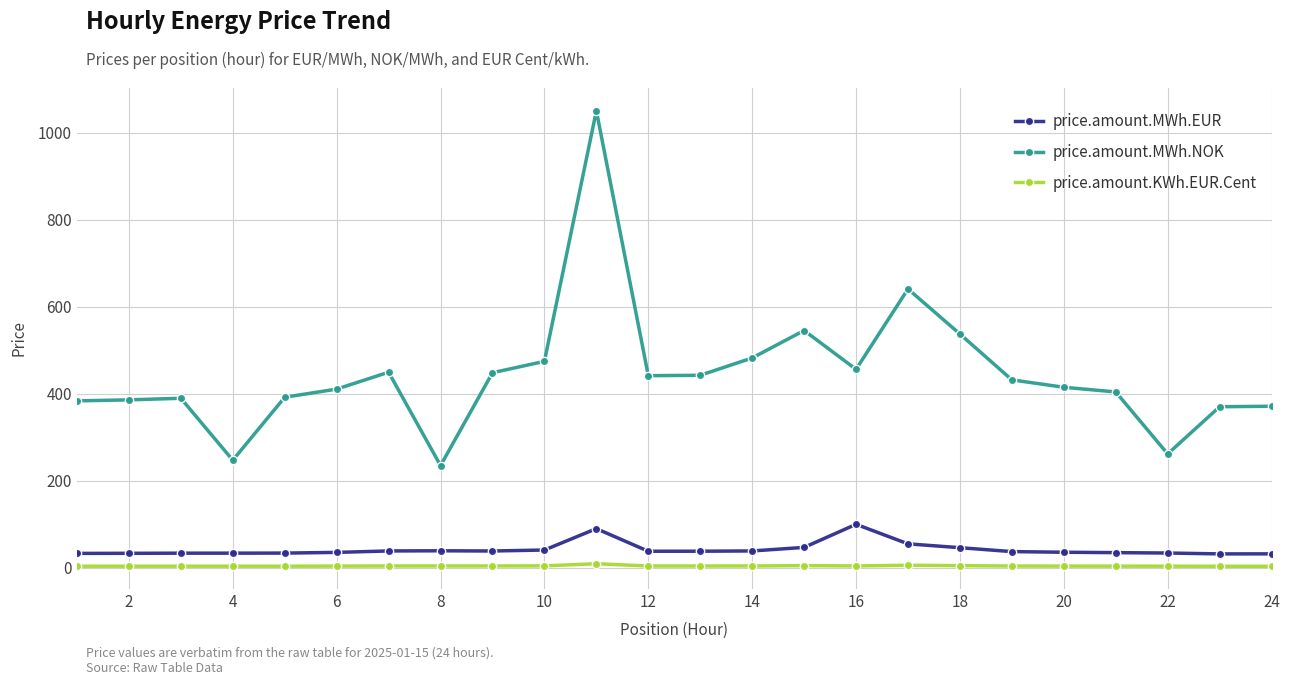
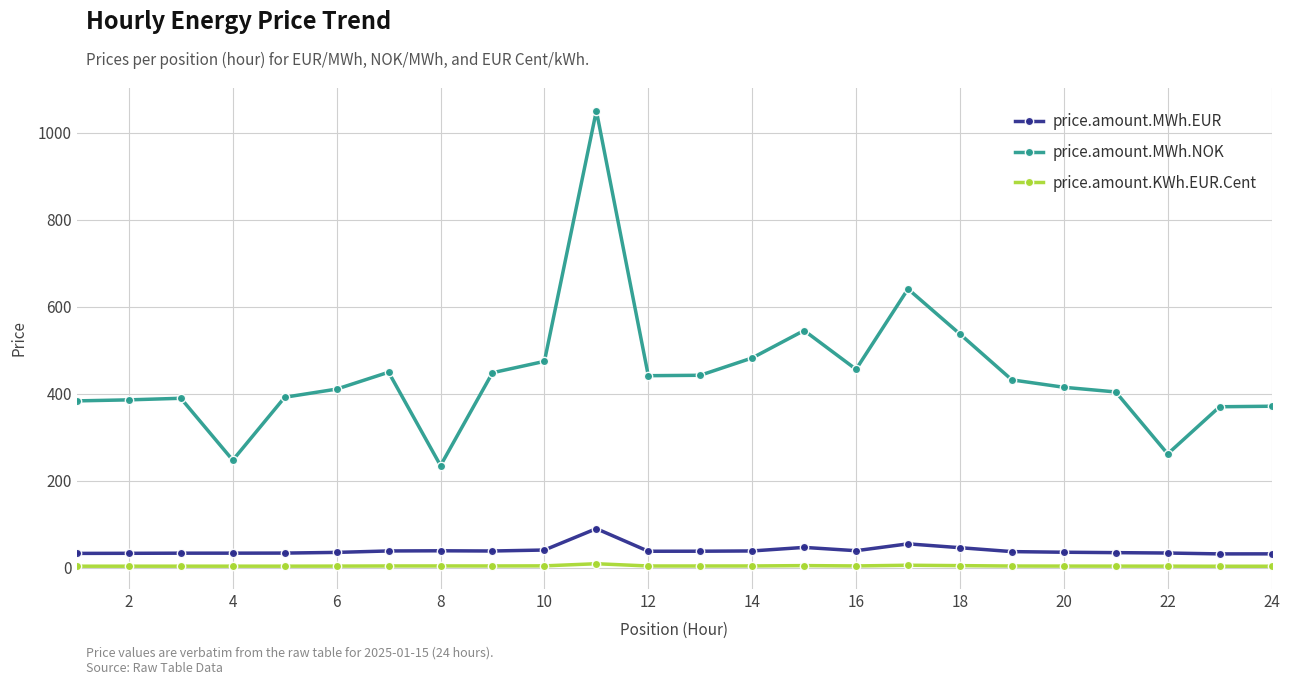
  {
    "price.amount.MWh.EUR": {
      "2": 30,
      "4": 30,
      "6": 40,
      "8": 40,
      "10": 40,
      "12": 40,
      "14": 40,
-     "16": 100,
+     "16": 40,
      "18": 50,
      "20": 40,
      "22": 30,
      "24": 30
    },
    "price.amount.MWh.NOK": {
      "2": 390,
      "4": 250,
      "6": 410,
      "8": 230,
      "10": 470,
      "12": 440,
      "14": 480,
      "16": 460,
      "18": 540,
      "20": 410,
      "22": 260,
      "24": 370
    },
    "price.amount.KWh.EUR.Cent": {
      "2": 0,
      "4": 0,
      "6": 0,
      "8": 0,
      "10": 0,
      "12": 0,
      "14": 0,
      "16": 0,
      "18": 0,
      "20": 0,
      "22": 0,
      "24": 0
    }
  }
